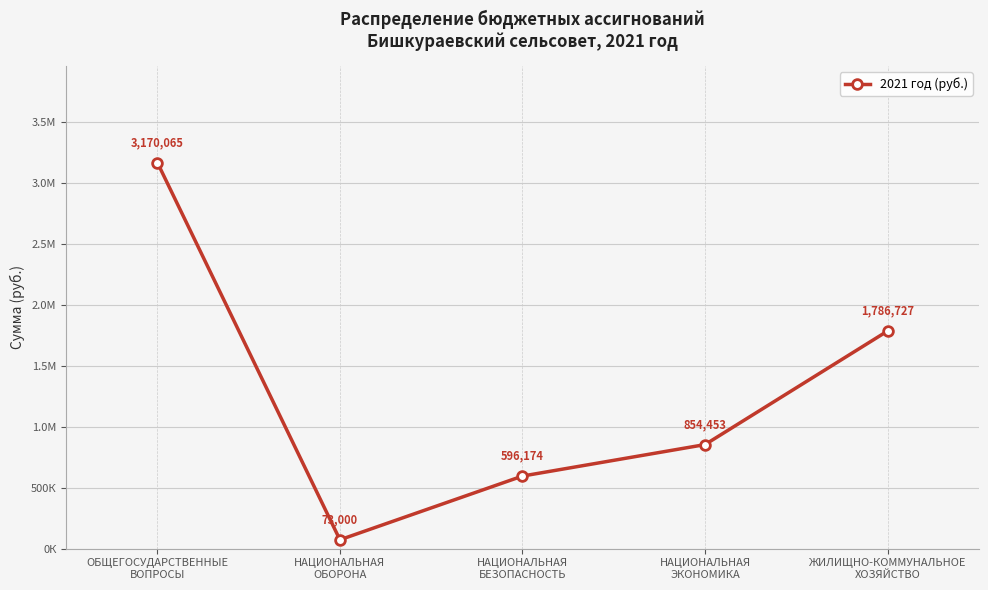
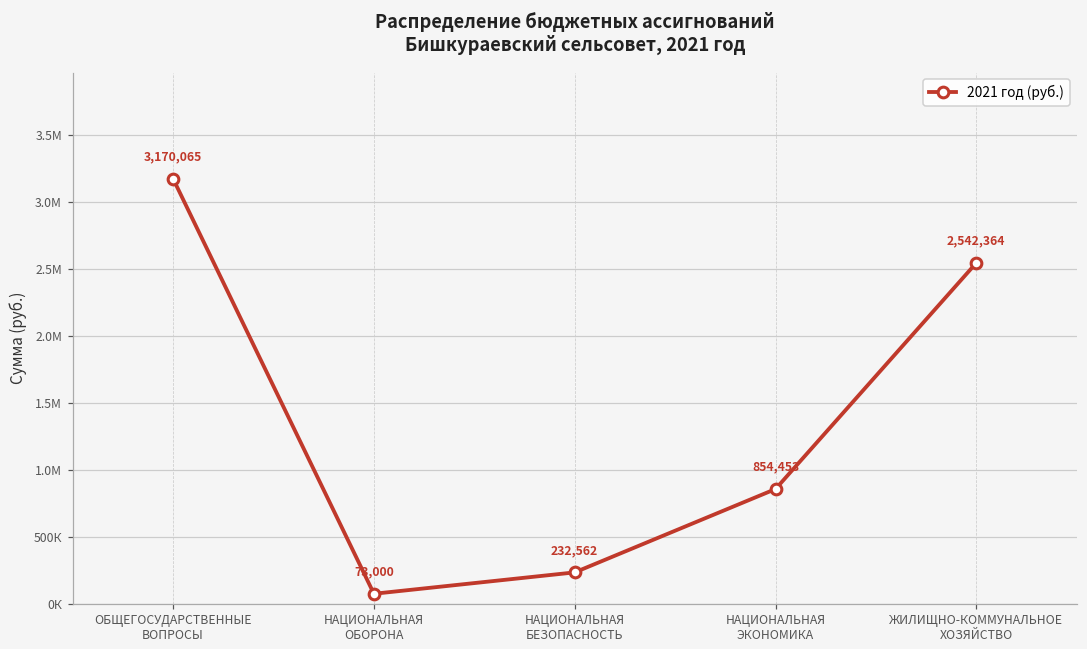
  {
    "ОБЩЕГОСУДАРСТВЕННЫЕ ВОПРОСЫ": "3,170,065",
    "НАЦИОНАЛЬНАЯ ОБОРОНА": "73,000",
-   "НАЦИОНАЛЬНАЯ БЕЗОПАСНОСТЬ": "596,174",
+   "НАЦИОНАЛЬНАЯ БЕЗОПАСНОСТЬ": "232,562",
    "НАЦИОНАЛЬНАЯ ЭКОНОМИКА": "854,453",
-   "ЖИЛИЩНО-КОММУНАЛЬНОЕ ХОЗЯЙСТВО": "1,786,727"
+   "ЖИЛИЩНО-КОММУНАЛЬНОЕ ХОЗЯЙСТВО": "2,542,364"
  }
